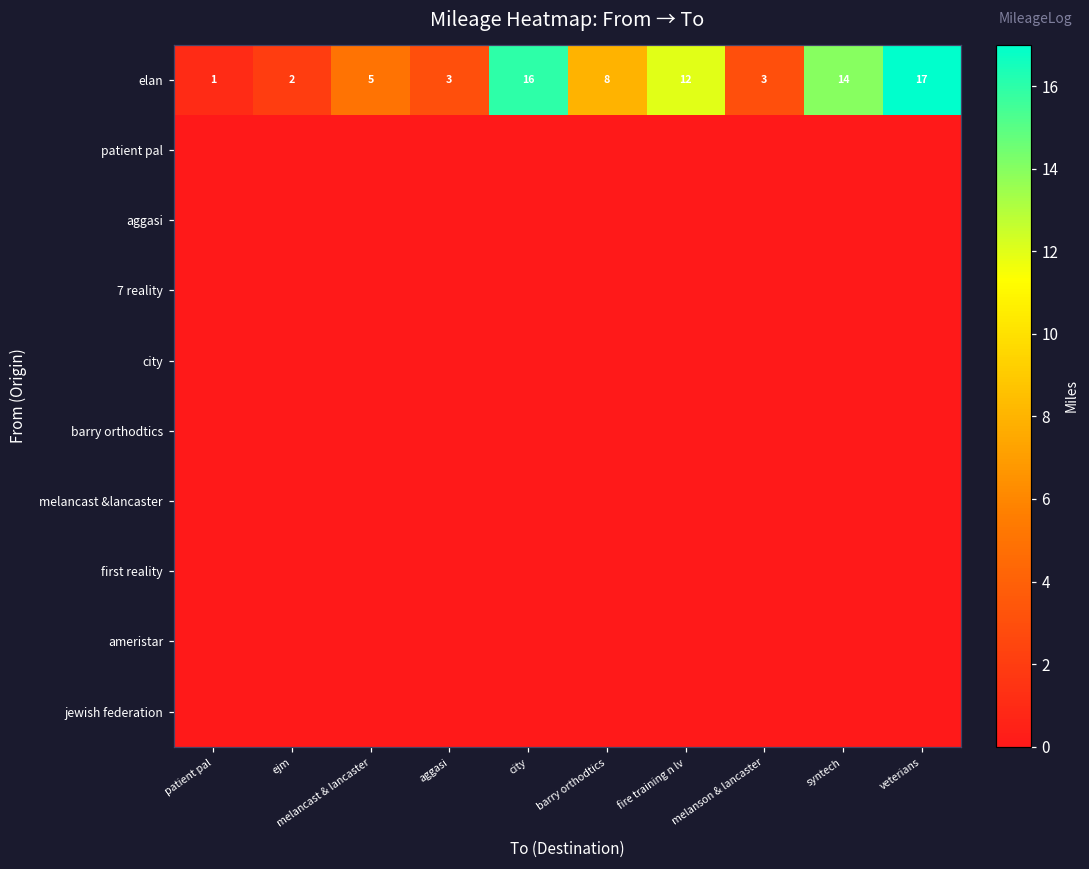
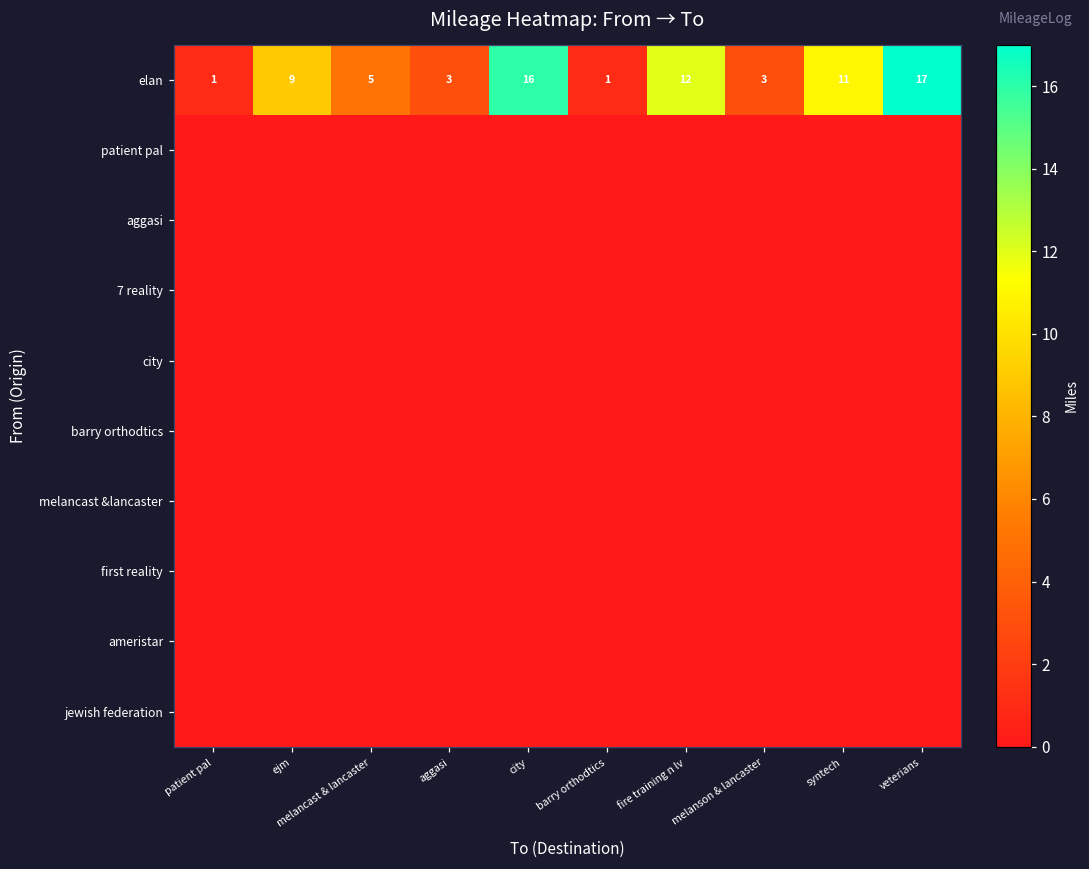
  {
    "elan": {
      "patient pal": 1,
-     "ejm": 2,
+     "ejm": 9,
      "melancast & lancaster": 5,
      "aggasi": 3,
      "city": 16,
-     "barry orthodtics": 8,
+     "barry orthodtics": 1,
      "fire training n lv": 12,
      "melanson & lancaster": 3,
-     "syntech": 14,
+     "syntech": 11,
      "veterians": 17
    }
  }
